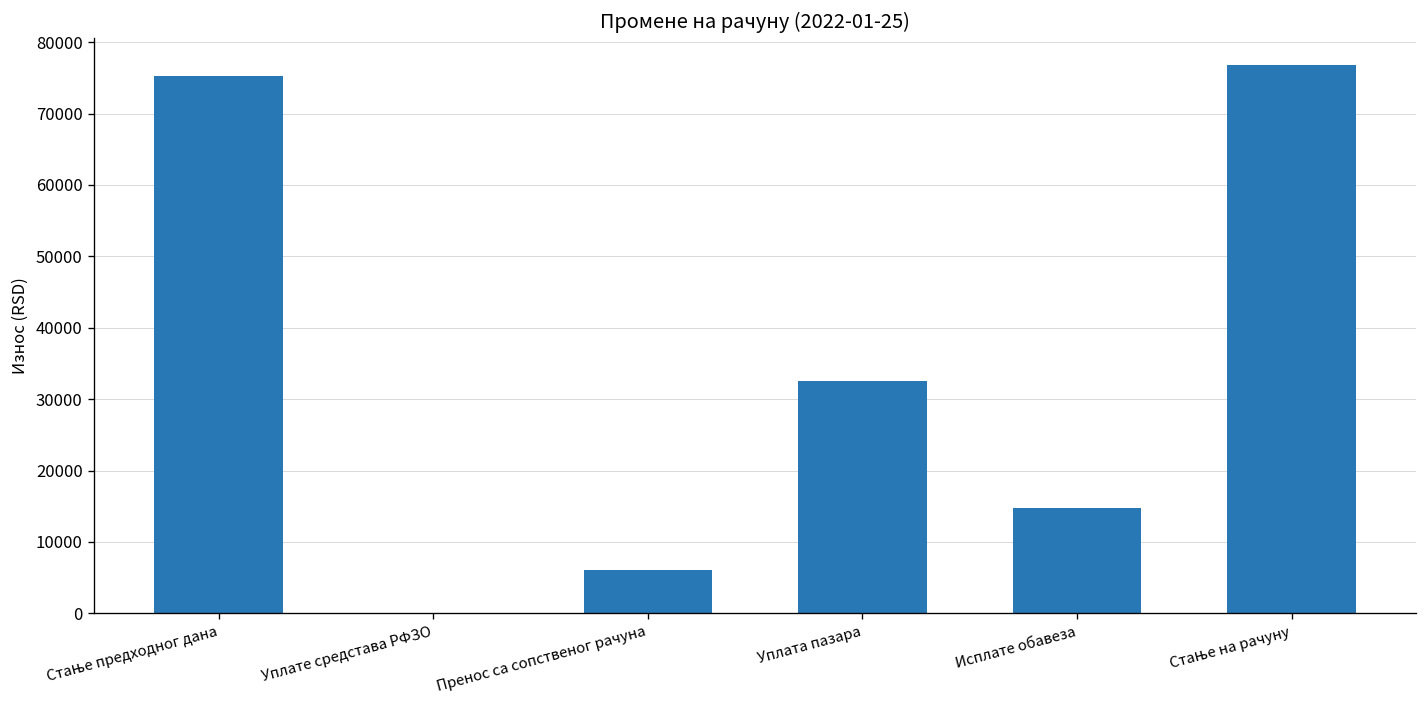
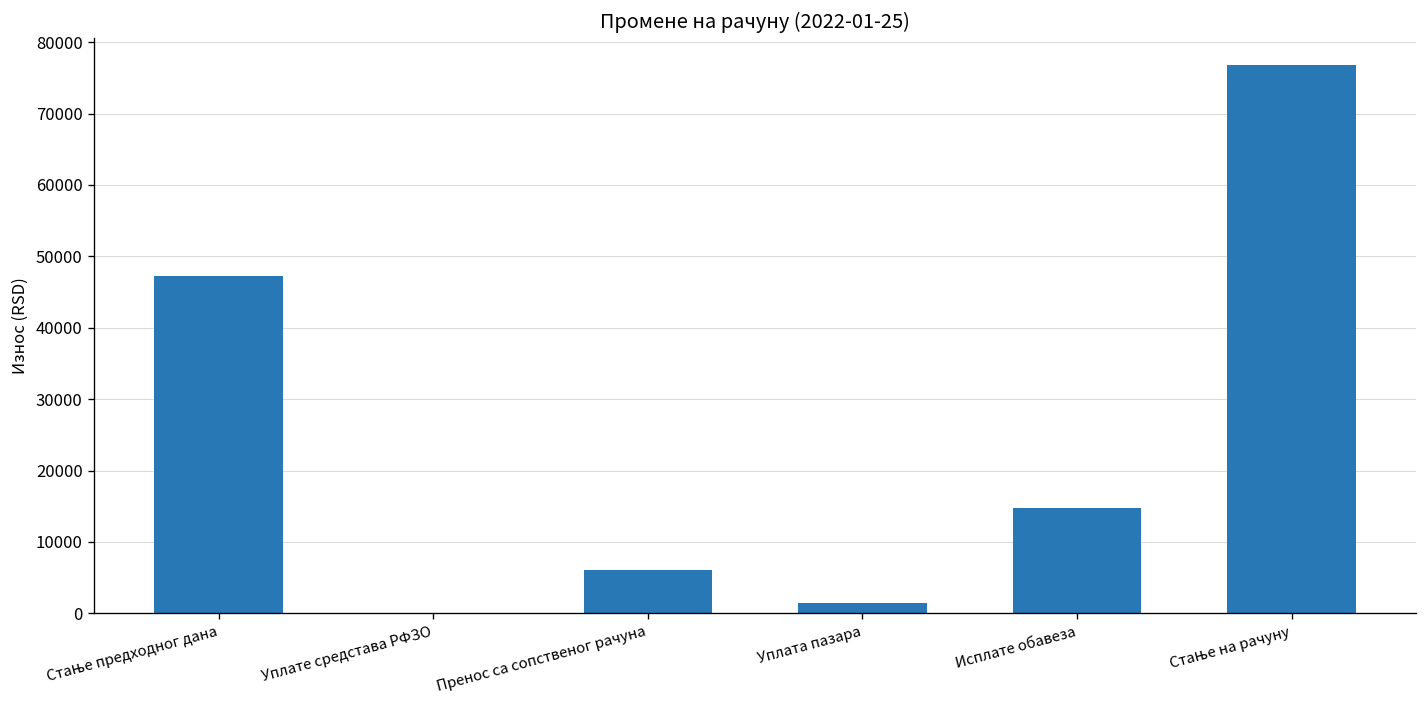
  {
-   "Стање предходног дана": 75000,
+   "Стање предходног дана": 47000,
    "Уплате средстава РФЗО": 0,
    "Пренос са сопственог рачуна": 6000,
-   "Уплата пазара": 33000,
+   "Уплата пазара": 1000,
    "Исплате обавеза": 15000,
    "Стање на рачуну": 77000
  }
